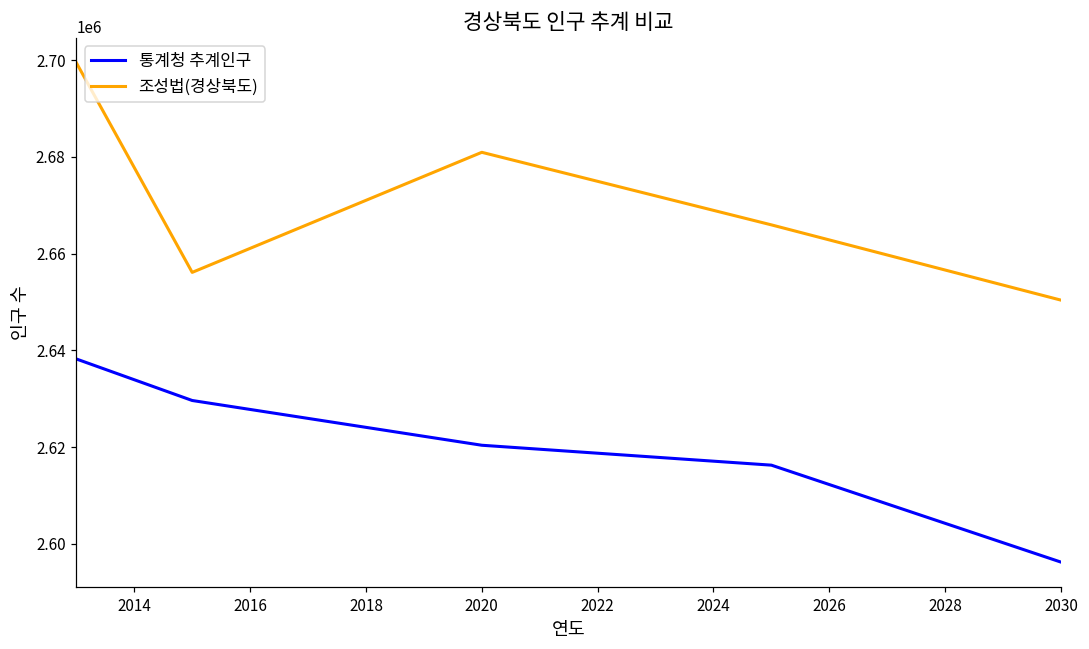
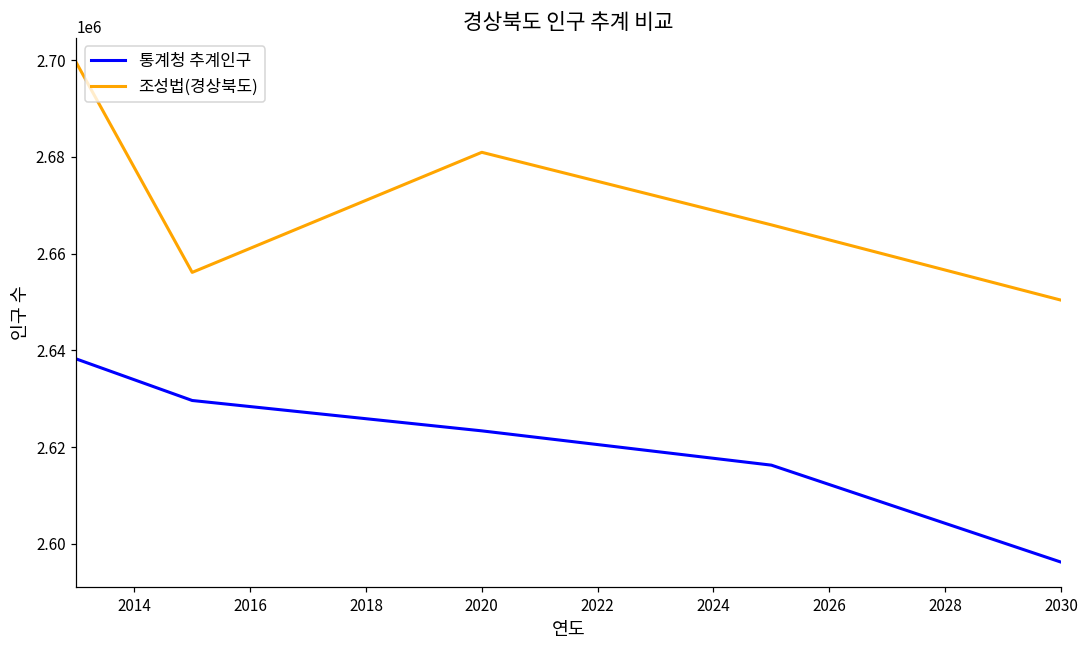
  {
    "통계청 추계인구": {
-     "2020": 2620000,
+     "2020": 2623000,
      "2030": 2596000
    },
    "조성법(경상북도)": {
      "2020": 2681000,
      "2030": 2650000
    }
  }
